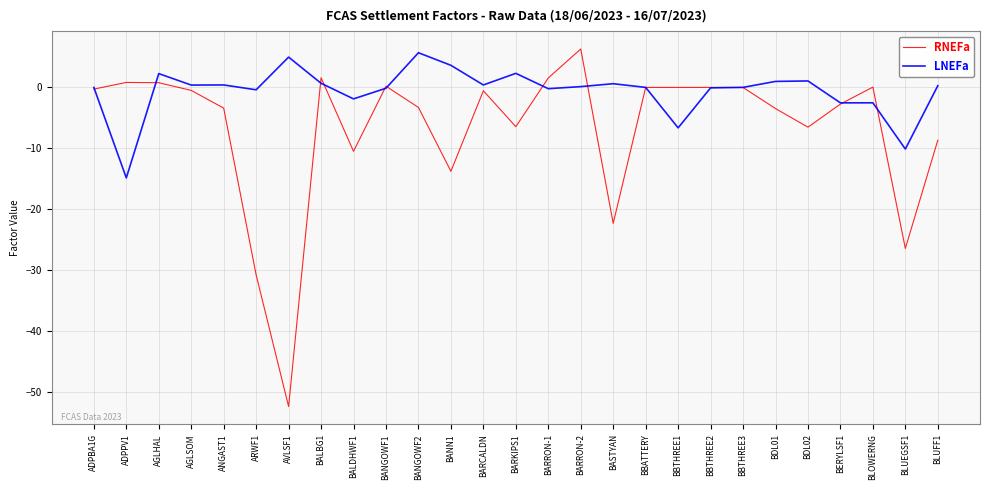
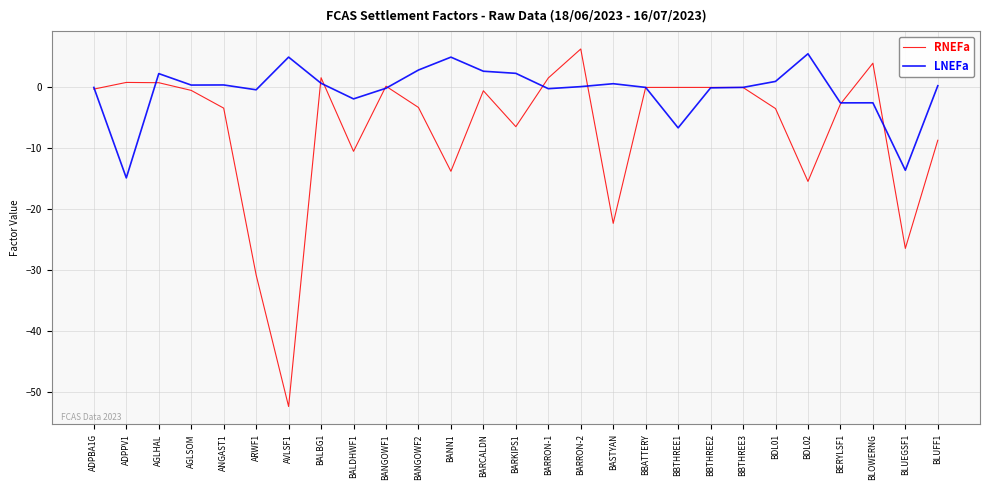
  {
    "RNEFa": {
      "ADPPV1": 1,
      "AGLHAL": 1,
      "AGLSOM": 0,
      "ANGAST1": -3,
      "ARWF1": -31,
      "AVLSF1": -52,
      "BALBG1": 2,
      "BALDHWF1": -11,
      "BANGOWF2": -3,
      "BANN1": -14,
      "BARCALDN": -1,
      "BARKIPS1": -6,
      "BARRON-1": 2,
      "BARRON-2": 6,
      "BASTYAN": -22,
      "BBTHREE1": 0,
      "BDL01": -3,
-     "BDL02": -7,
-     "BLOWERNG": 0,
+     "BDL02": -15,
+     "BLOWERNG": 4,
      "BLUEGSF1": -26,
      "BLUFF1": -9
    },
    "LNEFa": {
      "ADPPV1": -15,
      "AGLHAL": 2,
      "AGLSOM": 0,
      "ANGAST1": 0,
      "ARWF1": 0,
      "AVLSF1": 5,
      "BALBG1": 1,
      "BALDHWF1": -2,
-     "BANGOWF2": 6,
-     "BANN1": 4,
-     "BARCALDN": 0,
+     "BANGOWF2": 3,
+     "BANN1": 5,
+     "BARCALDN": 3,
      "BARKIPS1": 2,
      "BARRON-1": 0,
      "BARRON-2": 0,
      "BASTYAN": 1,
      "BBTHREE1": -7,
      "BDL01": 1,
-     "BDL02": 1,
+     "BDL02": 6,
      "BLOWERNG": -3,
-     "BLUEGSF1": -10,
+     "BLUEGSF1": -14,
      "BLUFF1": 0
    }
  }
